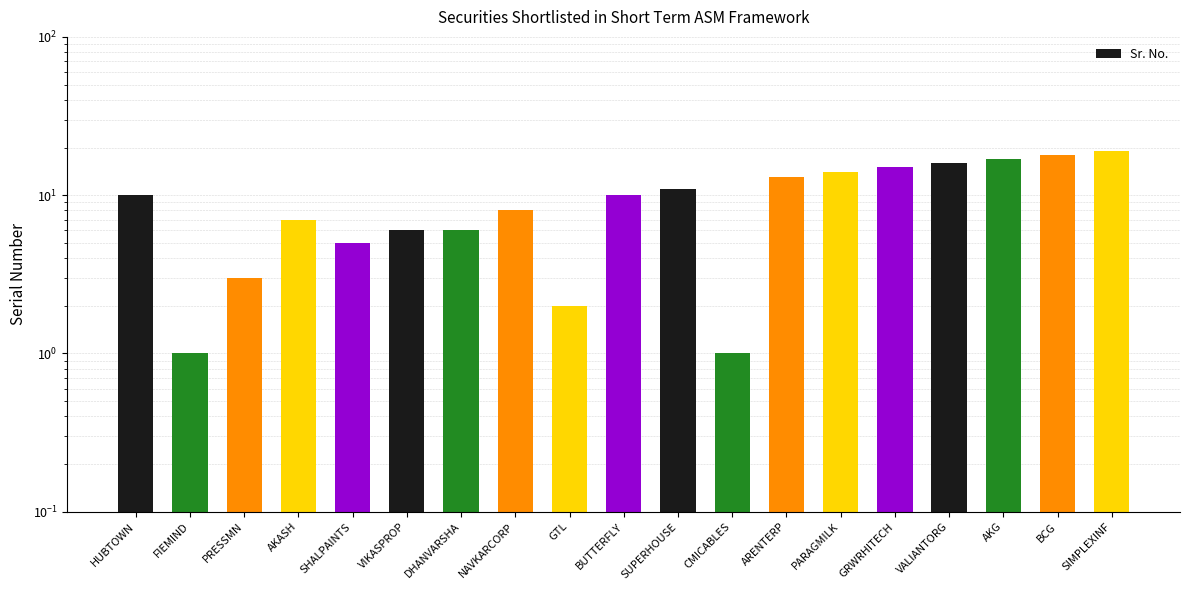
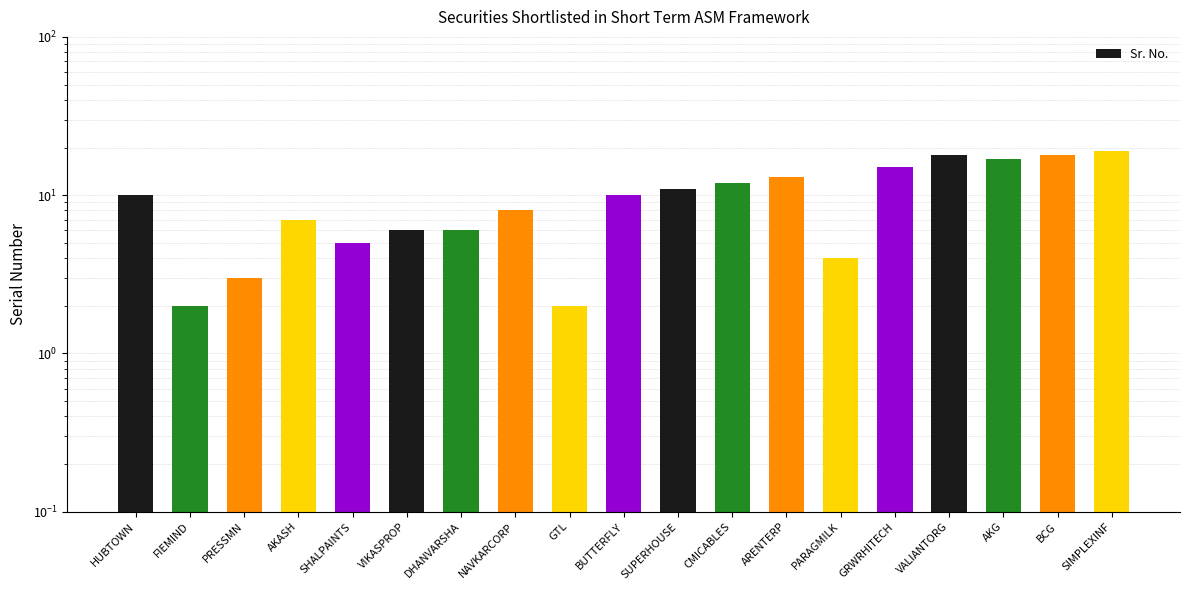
  {
    "HUBTOWN": 10,
-   "FIEMIND": 1,
+   "FIEMIND": 2,
    "PRESSMN": 3,
    "AKASH": 7,
    "SHALPAINTS": 5,
    "VIKASPROP": 6,
    "DHANVARSHA": 6,
    "NAVKARCORP": 8,
    "GTL": 2,
    "BUTTERFLY": 10,
    "SUPERHOUSE": 11,
-   "CMICABLES": 1,
+   "CMICABLES": 12,
    "ARENTERP": 13,
-   "PARAGMILK": 14,
+   "PARAGMILK": 4,
    "GRWRHITECH": 15,
-   "VALIANTORG": 16,
+   "VALIANTORG": 18,
    "AKG": 17,
    "BCG": 18,
    "SIMPLEXINF": 19
  }
